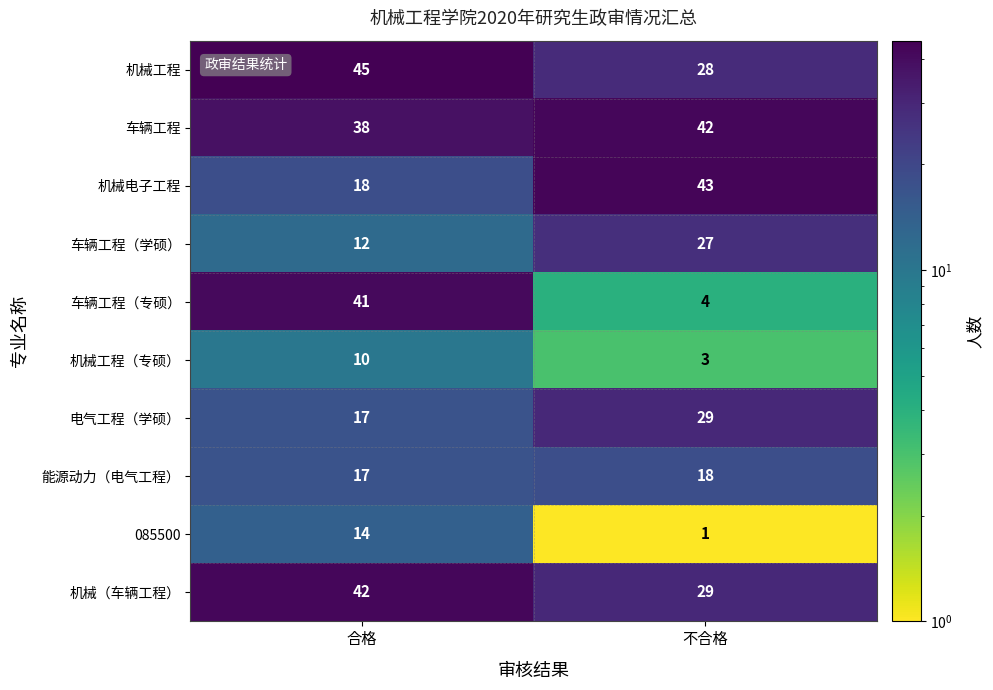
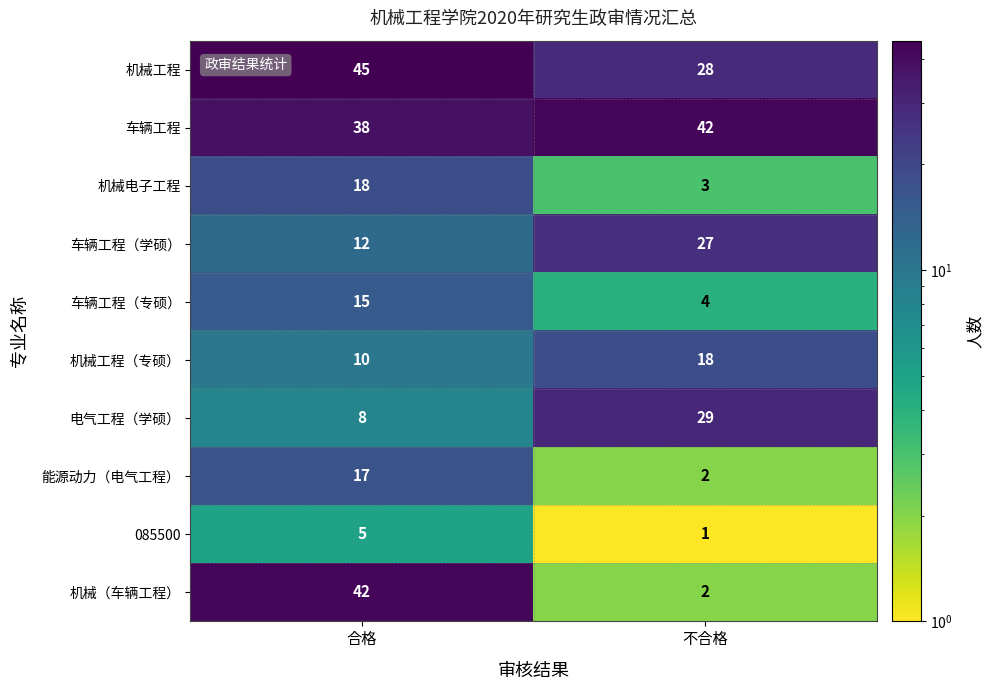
  {
    "机械工程": {
      "合格": 45,
      "不合格": 28
    },
    "车辆工程": {
      "合格": 38,
      "不合格": 42
    },
    "机械电子工程": {
      "合格": 18,
-     "不合格": 43
+     "不合格": 3
    },
    "车辆工程（学硕）": {
      "合格": 12,
      "不合格": 27
    },
    "车辆工程（专硕）": {
-     "合格": 41,
+     "合格": 15,
      "不合格": 4
    },
    "机械工程（专硕）": {
      "合格": 10,
-     "不合格": 3
+     "不合格": 18
    },
    "电气工程（学硕）": {
-     "合格": 17,
+     "合格": 8,
      "不合格": 29
    },
    "能源动力（电气工程）": {
      "合格": 17,
-     "不合格": 18
+     "不合格": 2
    },
    "085500": {
-     "合格": 14,
+     "合格": 5,
      "不合格": 1
    },
    "机械（车辆工程）": {
      "合格": 42,
-     "不合格": 29
+     "不合格": 2
    }
  }
